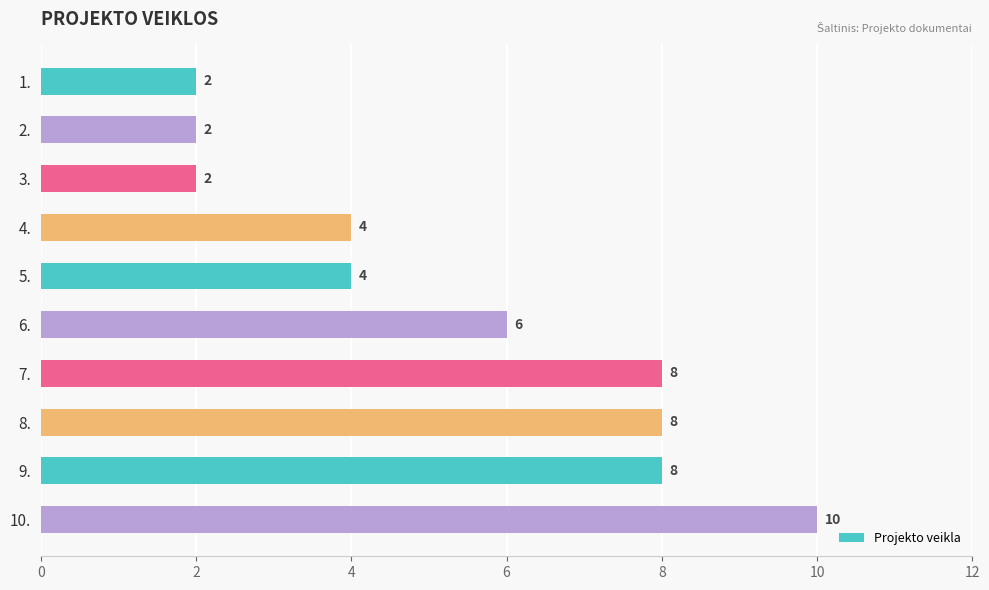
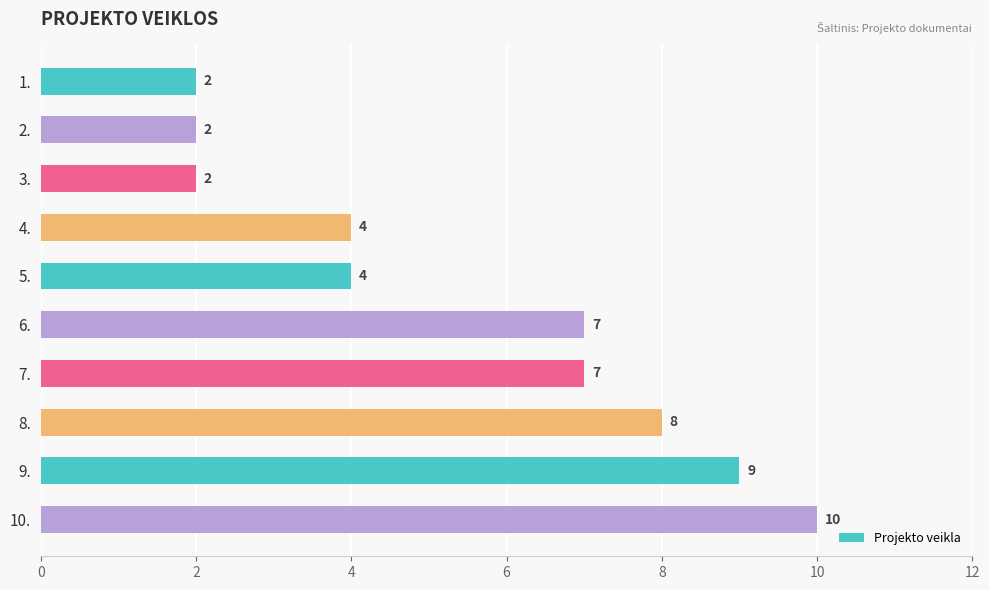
  {
    "1.": 2,
    "2.": 2,
    "3.": 2,
    "4.": 4,
    "5.": 4,
-   "6.": 6,
-   "7.": 8,
+   "6.": 7,
+   "7.": 7,
    "8.": 8,
-   "9.": 8,
+   "9.": 9,
    "10.": 10
  }
